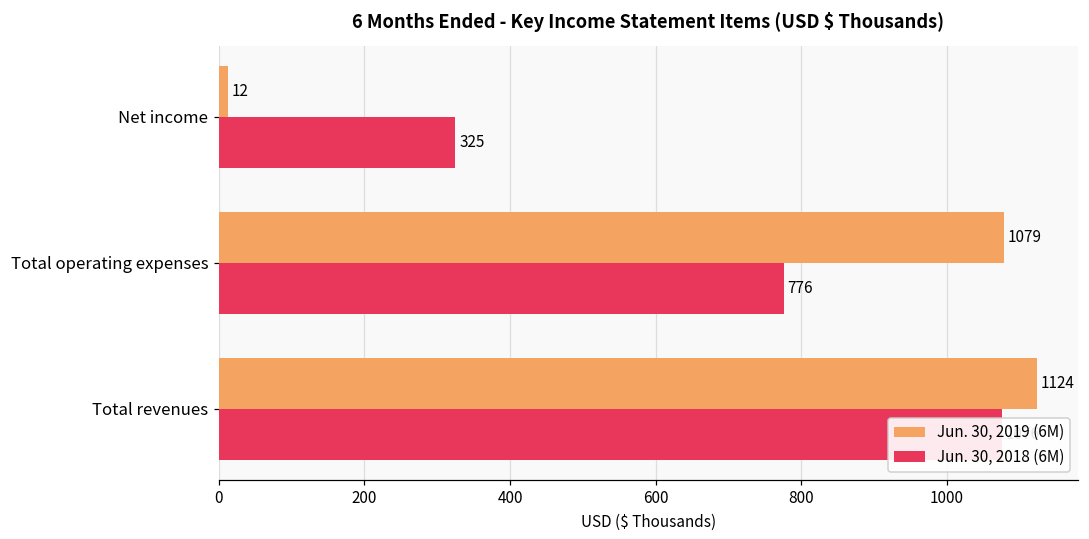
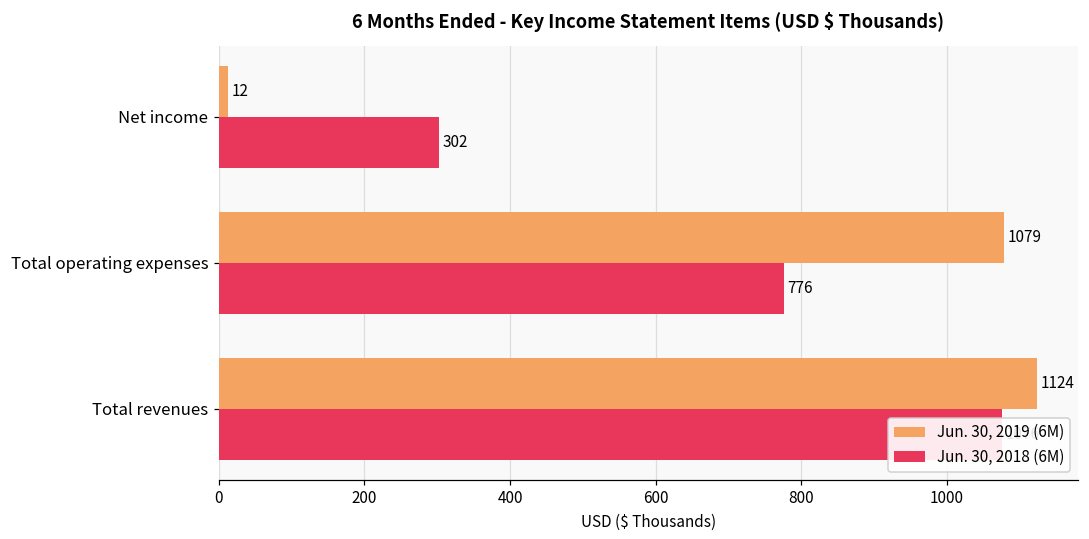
  {
    "Jun. 30, 2019 (6M)": {
      "Net income": 12,
      "Total operating expenses": 1079,
      "Total revenues": 1124
    },
    "Jun. 30, 2018 (6M)": {
-     "Net income": 325,
+     "Net income": 302,
      "Total operating expenses": 776
    }
  }
